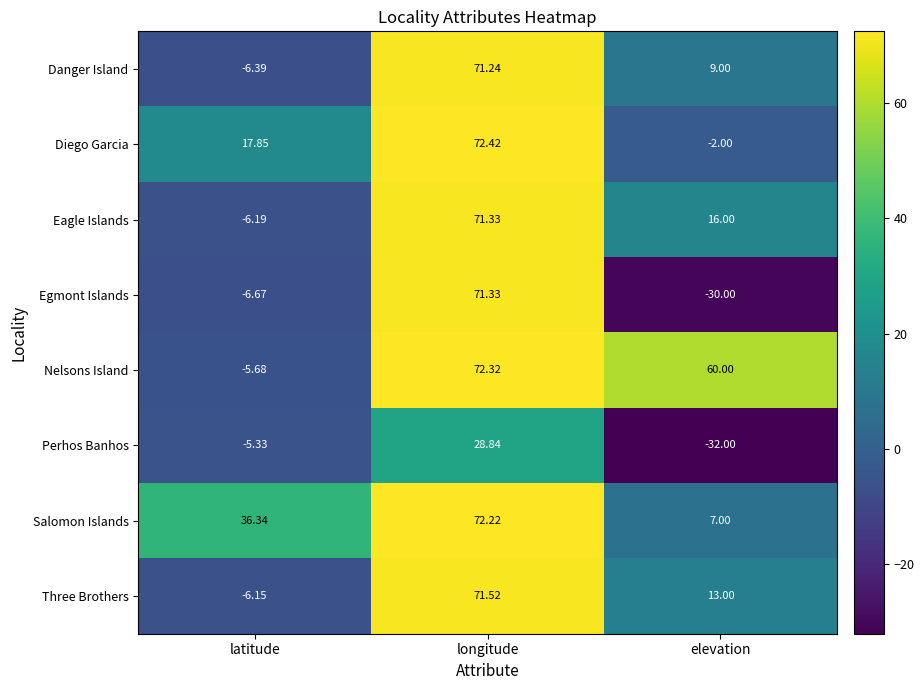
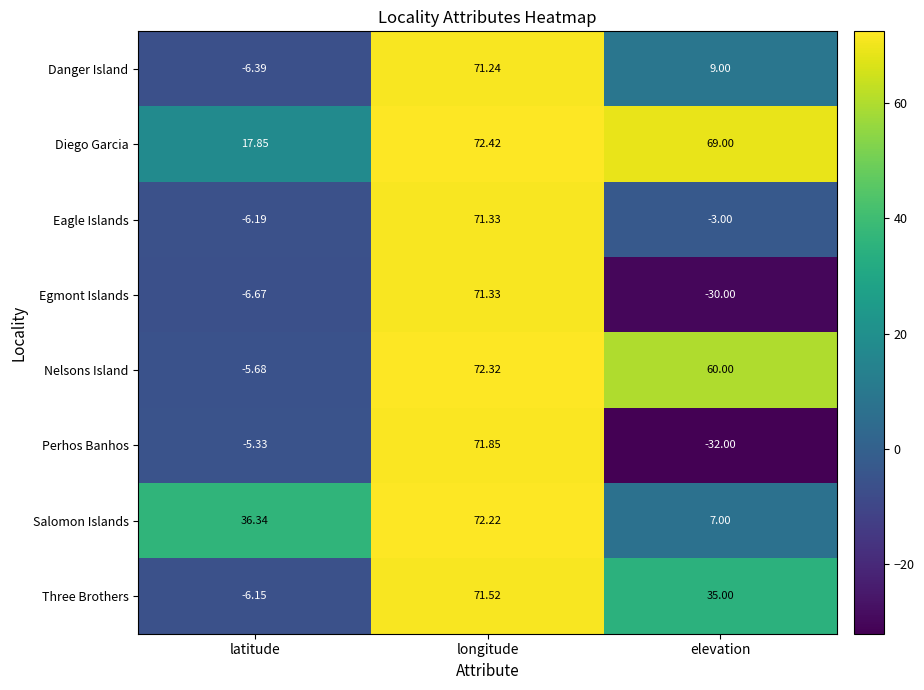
  {
    "Danger Island": {
      "latitude": -6.39,
      "longitude": 71.24,
      "elevation": 9.00
    },
    "Diego Garcia": {
      "latitude": 17.85,
      "longitude": 72.42,
-     "elevation": -2.00
+     "elevation": 69.00
    },
    "Eagle Islands": {
      "latitude": -6.19,
      "longitude": 71.33,
-     "elevation": 16.00
+     "elevation": -3.00
    },
    "Egmont Islands": {
      "latitude": -6.67,
      "longitude": 71.33,
      "elevation": -30.00
    },
    "Nelsons Island": {
      "latitude": -5.68,
      "longitude": 72.32,
      "elevation": 60.00
    },
    "Perhos Banhos": {
      "latitude": -5.33,
-     "longitude": 28.84,
+     "longitude": 71.85,
      "elevation": -32.00
    },
    "Salomon Islands": {
      "latitude": 36.34,
      "longitude": 72.22,
      "elevation": 7.00
    },
    "Three Brothers": {
      "latitude": -6.15,
      "longitude": 71.52,
-     "elevation": 13.00
+     "elevation": 35.00
    }
  }
